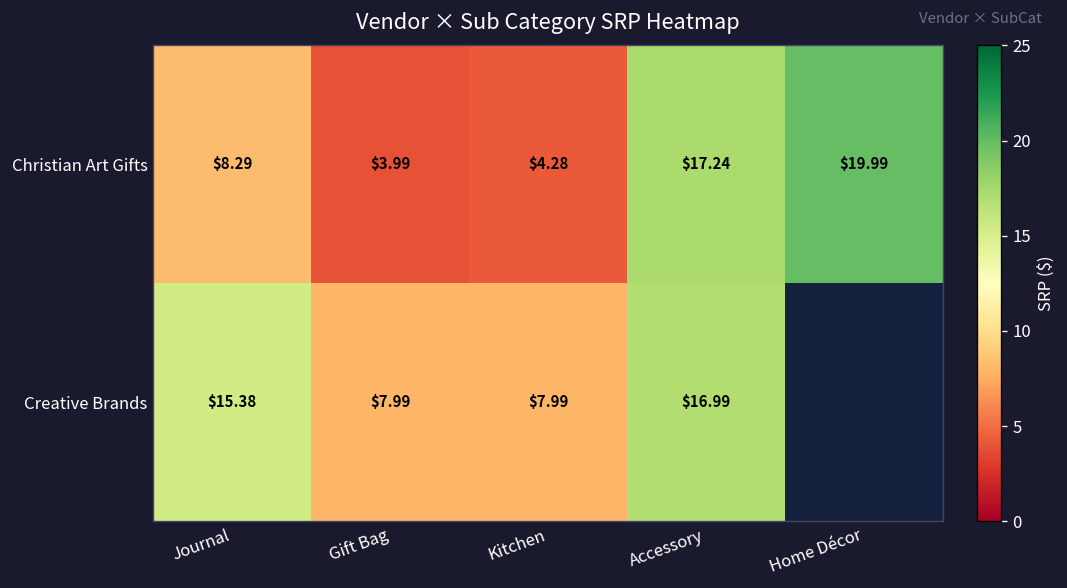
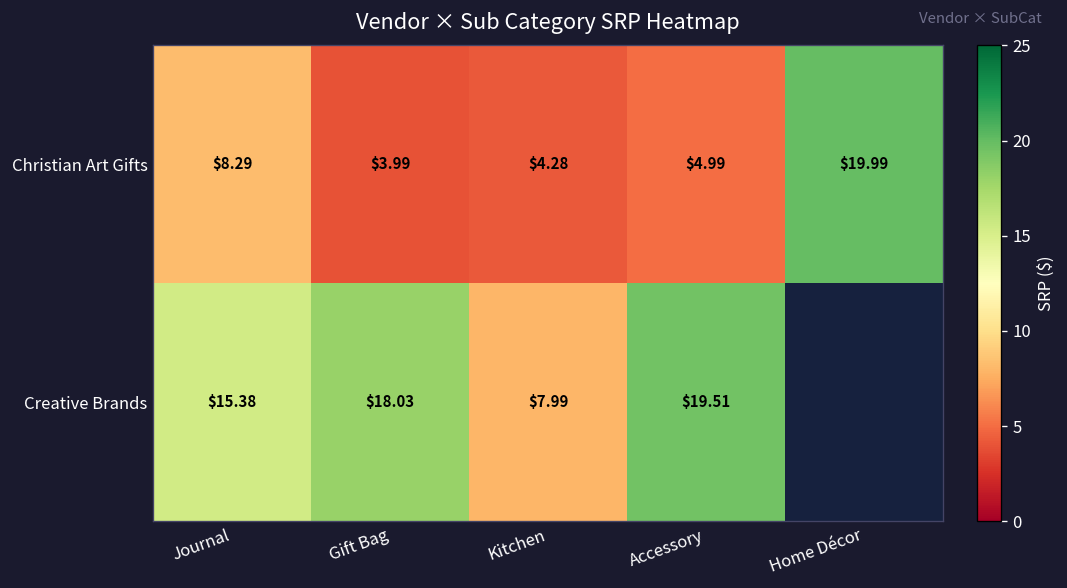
  {
    "Christian Art Gifts": {
      "Journal": "$8.29",
      "Gift Bag": "$3.99",
      "Kitchen": "$4.28",
-     "Accessory": "$17.24",
+     "Accessory": "$4.99",
      "Home Décor": "$19.99"
    },
    "Creative Brands": {
      "Journal": "$15.38",
-     "Gift Bag": "$7.99",
+     "Gift Bag": "$18.03",
      "Kitchen": "$7.99",
-     "Accessory": "$16.99"
+     "Accessory": "$19.51"
    }
  }
